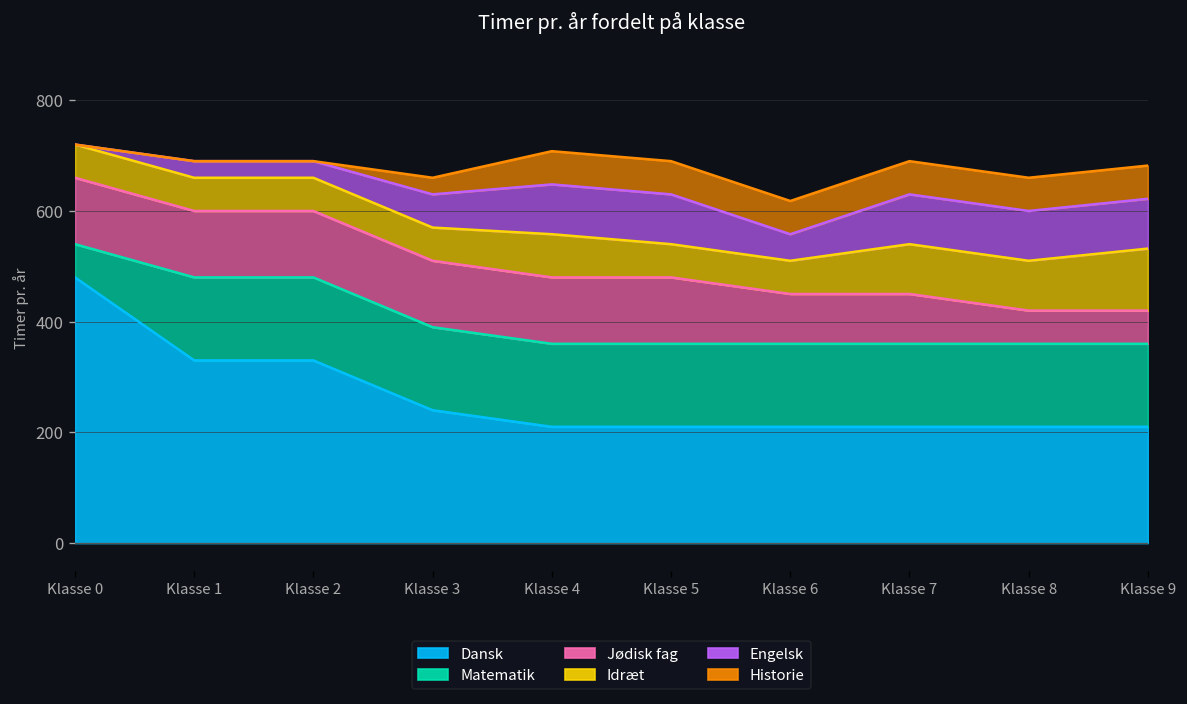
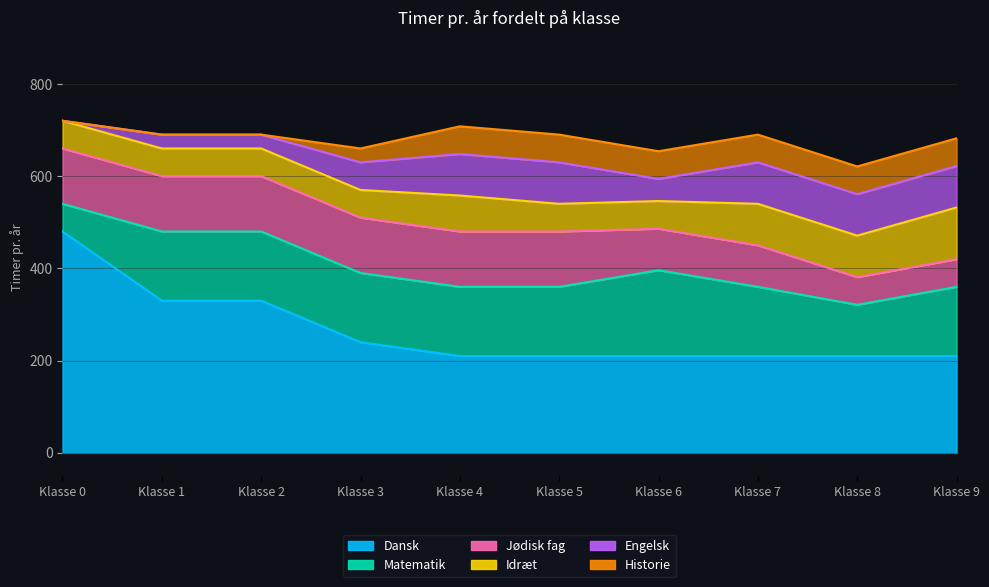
  {
    "Dansk": {
      "Klasse 0": 480,
      "Klasse 1": 330,
      "Klasse 2": 330,
      "Klasse 3": 240,
      "Klasse 4": 210,
      "Klasse 5": 210,
      "Klasse 6": 210,
      "Klasse 7": 210,
      "Klasse 8": 210,
      "Klasse 9": 210
    },
    "Matematik": {
      "Klasse 0": 60,
      "Klasse 1": 150,
      "Klasse 2": 150,
      "Klasse 3": 150,
      "Klasse 4": 150,
      "Klasse 5": 150,
-     "Klasse 6": 150,
+     "Klasse 6": 190,
      "Klasse 7": 150,
-     "Klasse 8": 150,
+     "Klasse 8": 110,
      "Klasse 9": 150
    },
    "Jødisk fag": {
      "Klasse 0": 120,
      "Klasse 1": 120,
      "Klasse 2": 120,
      "Klasse 3": 120,
      "Klasse 4": 120,
      "Klasse 5": 120,
      "Klasse 6": 90,
      "Klasse 7": 90,
      "Klasse 8": 60,
      "Klasse 9": 60
    },
    "Idræt": {
      "Klasse 1": 60,
      "Klasse 2": 60,
      "Klasse 3": 60,
      "Klasse 4": 80,
      "Klasse 5": 60,
      "Klasse 6": 60,
      "Klasse 7": 90,
      "Klasse 8": 90,
      "Klasse 9": 110
    },
    "Engelsk": {
      "Klasse 3": 60,
      "Klasse 4": 90,
      "Klasse 5": 90,
      "Klasse 6": 50,
      "Klasse 7": 90,
      "Klasse 8": 90,
      "Klasse 9": 90
    },
    "Historie": {
      "Klasse 3": 30,
      "Klasse 4": 60,
      "Klasse 5": 60,
      "Klasse 6": 60,
      "Klasse 7": 60,
      "Klasse 8": 60,
      "Klasse 9": 60
    }
  }
